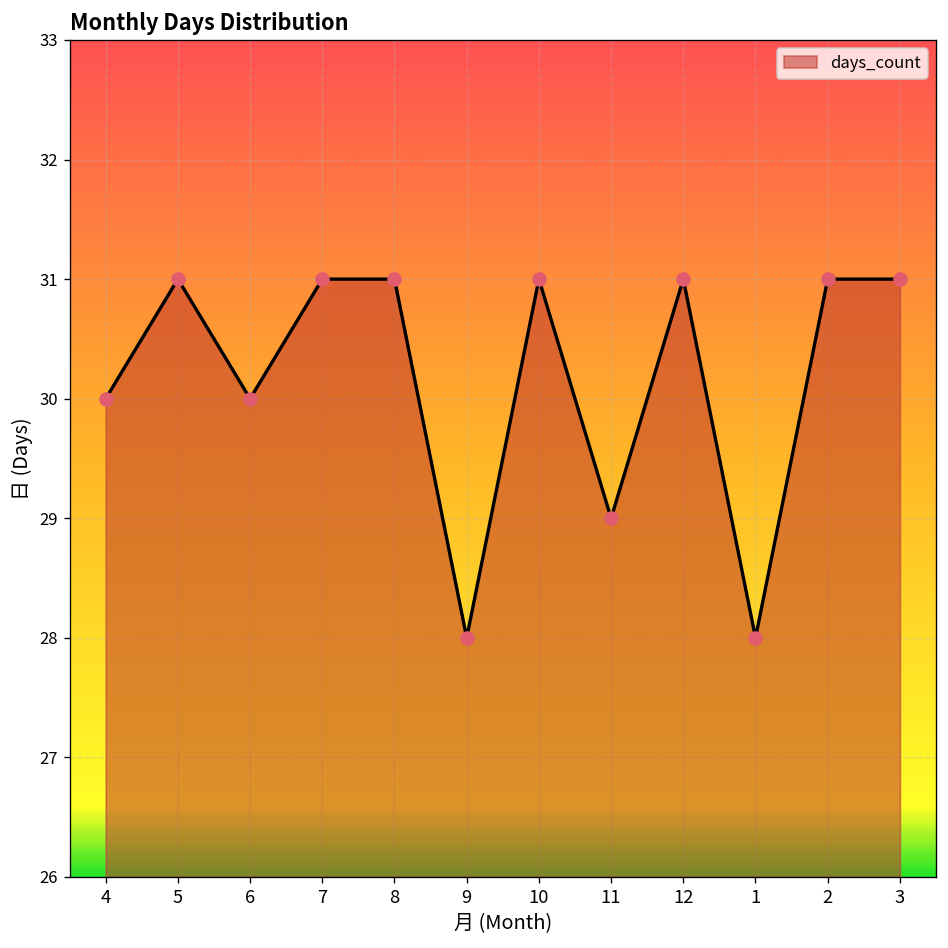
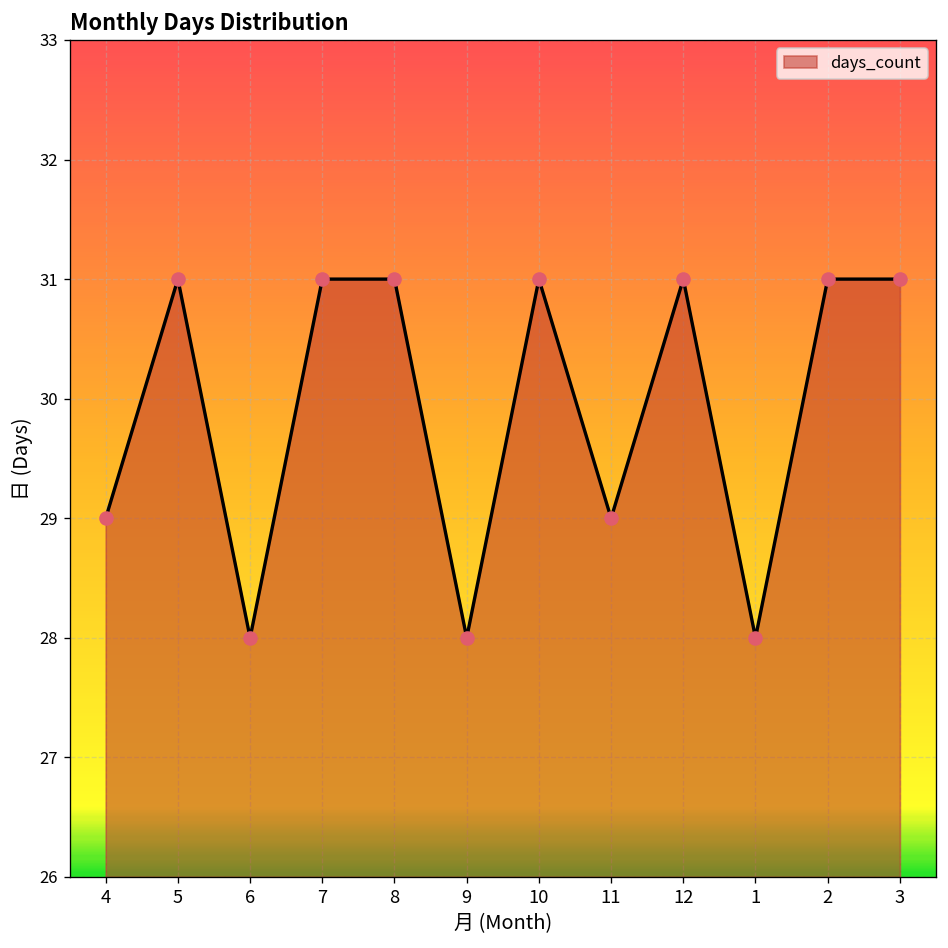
  {
-   "4": 30,
+   "4": 29,
    "5": 31,
-   "6": 30,
+   "6": 28,
    "7": 31,
    "8": 31,
    "9": 28,
    "10": 31,
    "11": 29,
    "12": 31,
    "1": 28,
    "2": 31,
    "3": 31
  }
